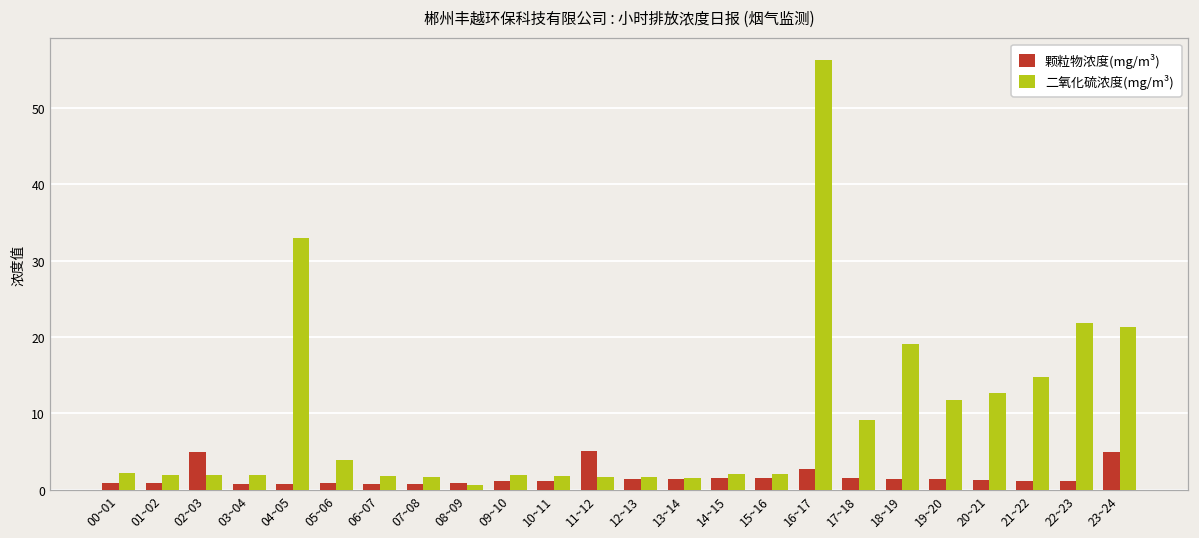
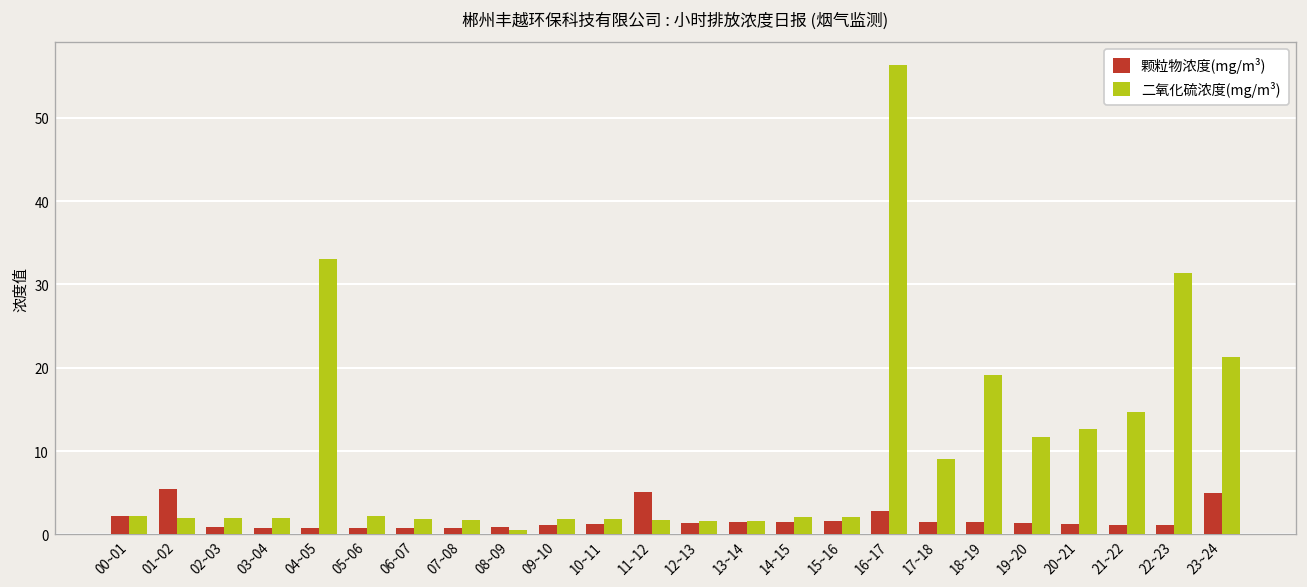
  {
    "颗粒物浓度(mg/m³)": {
-     "00~01": 1,
-     "01~02": 1,
-     "02~03": 5,
+     "00~01": 2,
+     "01~02": 5,
+     "02~03": 1,
      "03~04": 1,
      "04~05": 1,
      "05~06": 1,
      "06~07": 1,
      "07~08": 1,
      "08~09": 1,
      "09~10": 1,
      "10~11": 1,
      "11~12": 5,
      "12~13": 1,
      "13~14": 1,
      "14~15": 1,
      "15~16": 2,
      "16~17": 3,
      "17~18": 2,
      "18~19": 1,
      "19~20": 1,
      "20~21": 1,
      "21~22": 1,
      "22~23": 1,
      "23~24": 5
    },
    "二氧化硫浓度(mg/m³)": {
      "00~01": 2,
      "01~02": 2,
      "02~03": 2,
      "03~04": 2,
      "04~05": 33,
-     "05~06": 4,
+     "05~06": 2,
      "06~07": 2,
      "07~08": 2,
      "08~09": 1,
      "09~10": 2,
      "10~11": 2,
      "11~12": 2,
      "12~13": 2,
      "13~14": 2,
      "14~15": 2,
      "15~16": 2,
      "16~17": 56,
      "17~18": 9,
      "18~19": 19,
      "19~20": 12,
      "20~21": 13,
      "21~22": 15,
-     "22~23": 22,
+     "22~23": 31,
      "23~24": 21
    }
  }
